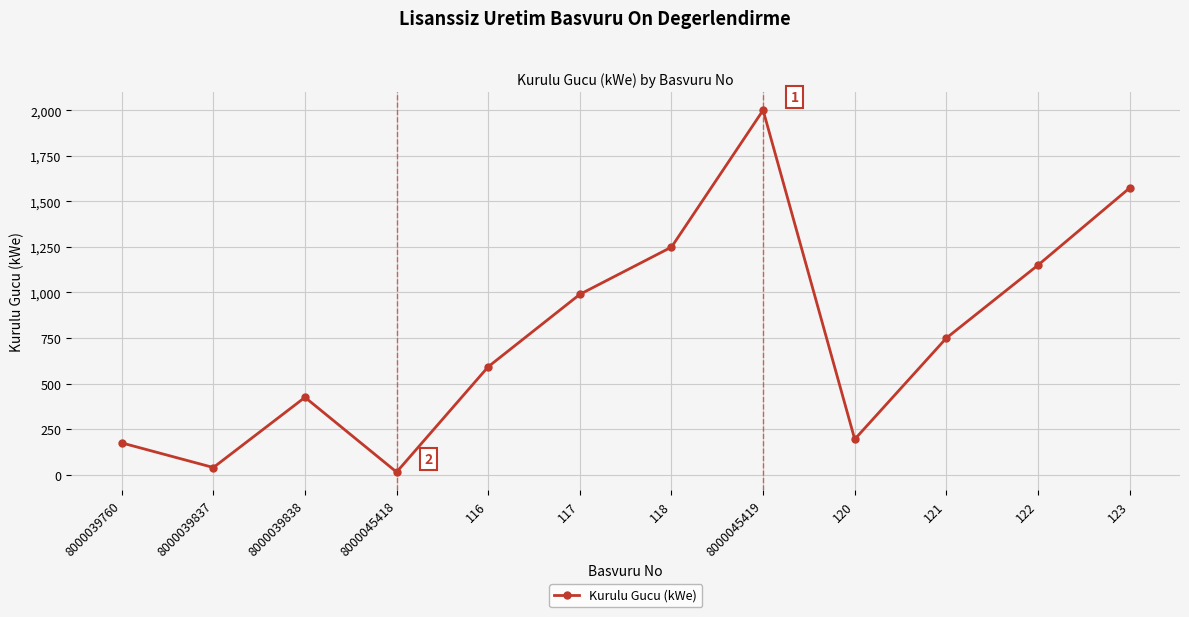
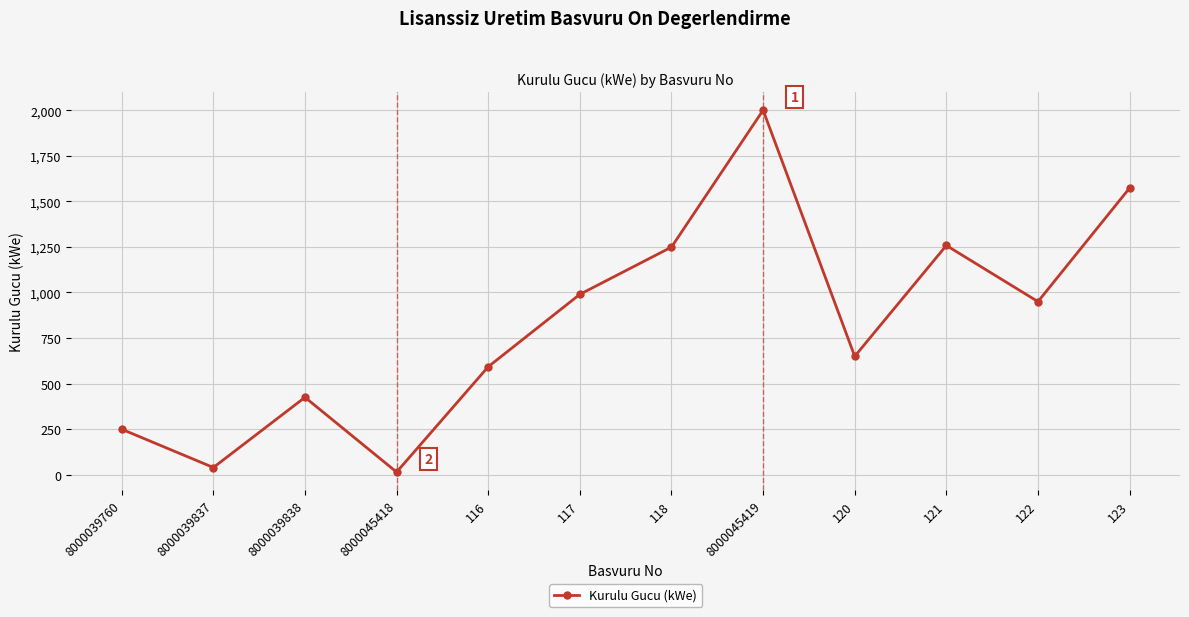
  {
-   "8000039760": "180",
+   "8000039760": "250",
    "8000039837": "40",
    "8000039838": "430",
    "8000045418": "20",
    "116": "590",
    "117": "990",
    "118": "1,250",
    "8000045419": "2,000",
-   "120": "200",
-   "121": "750",
-   "122": "1,150",
+   "120": "650",
+   "121": "1,260",
+   "122": "950",
    "123": "1,570"
  }
